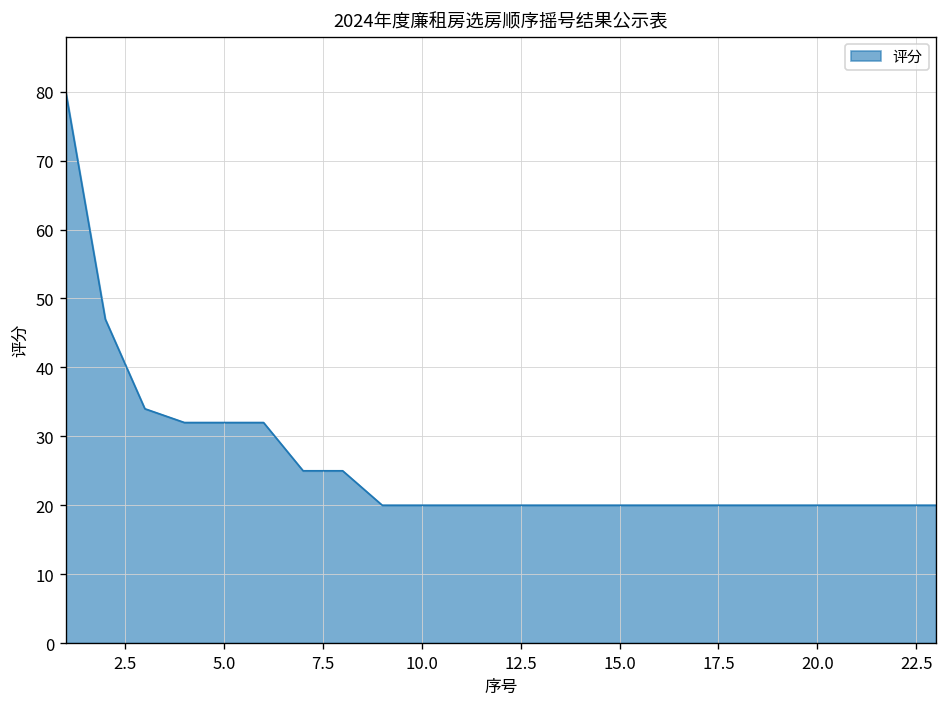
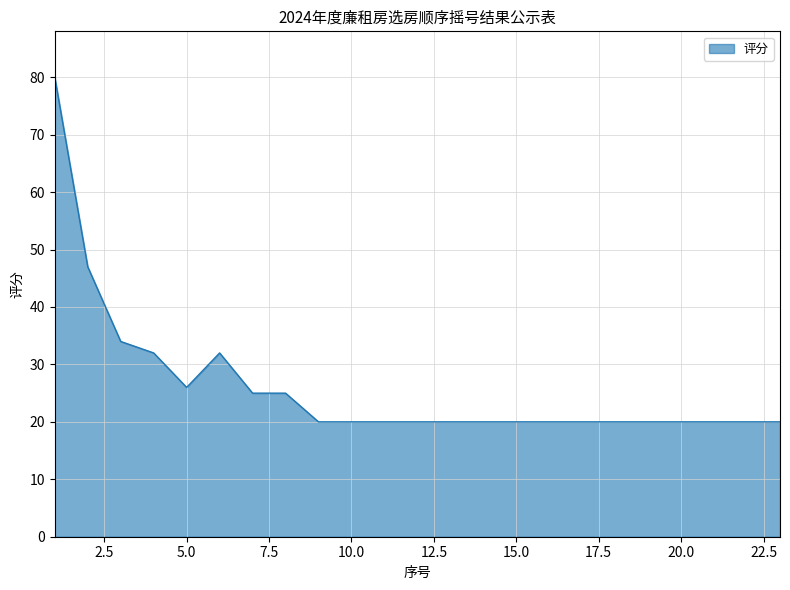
  {
-   "5.0": 32,
+   "5.0": 26,
    "10.0": 20,
    "15.0": 20,
    "20.0": 20
  }
